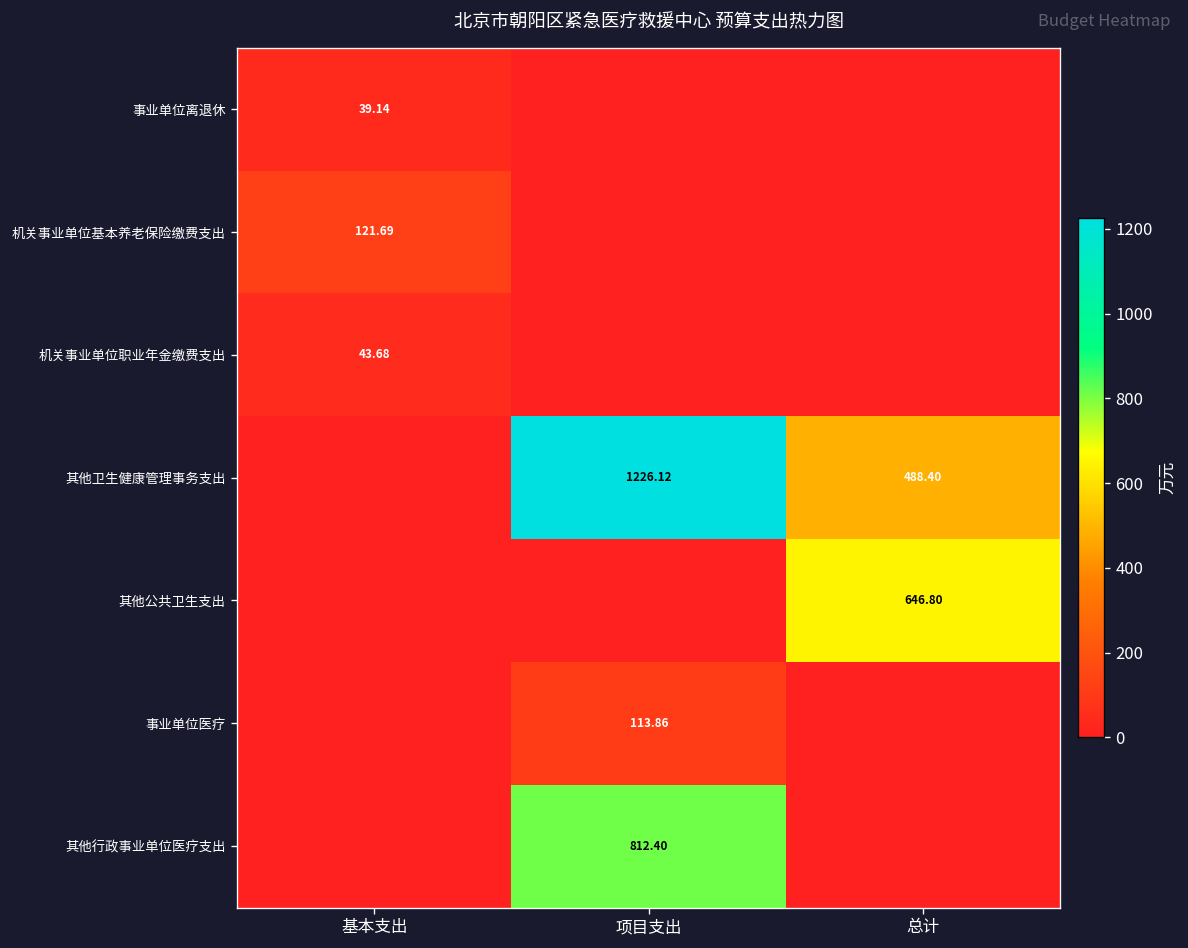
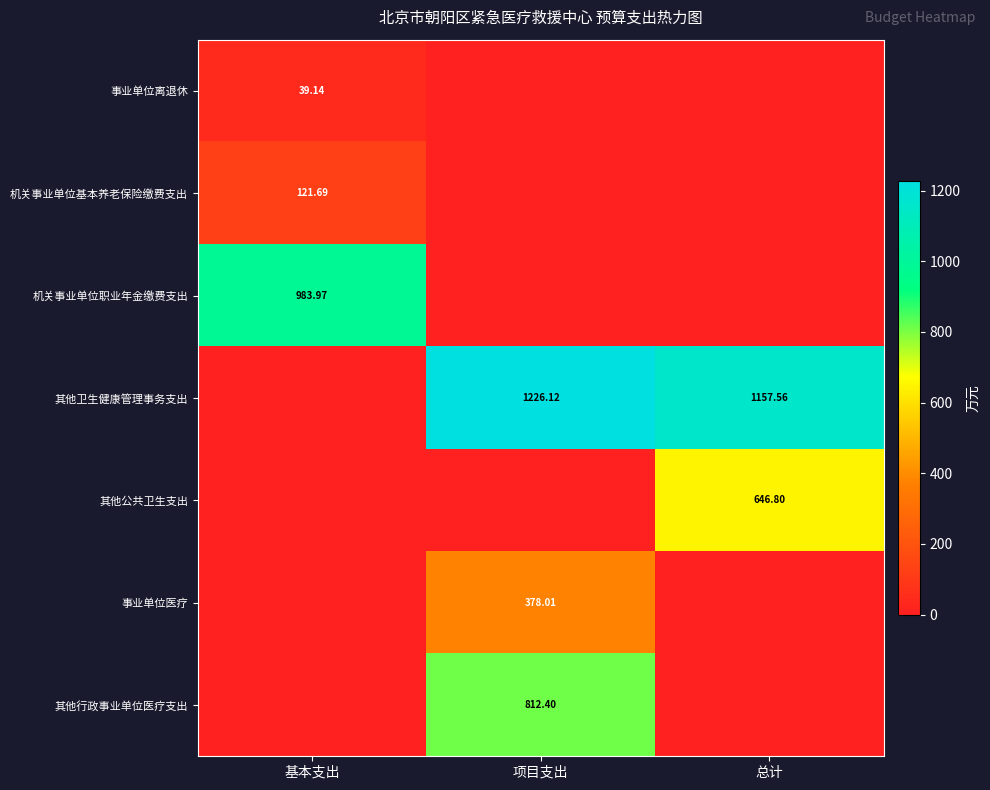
  {
    "事业单位离退休": {
      "基本支出": 39.14
    },
    "机关事业单位基本养老保险缴费支出": {
      "基本支出": 121.69
    },
    "机关事业单位职业年金缴费支出": {
-     "基本支出": 43.68
+     "基本支出": 983.97
    },
    "其他卫生健康管理事务支出": {
      "项目支出": 1226.12,
-     "总计": 488.40
+     "总计": 1157.56
    },
    "其他公共卫生支出": {
      "总计": 646.80
    },
    "事业单位医疗": {
-     "项目支出": 113.86
+     "项目支出": 378.01
    },
    "其他行政事业单位医疗支出": {
      "项目支出": 812.40
    }
  }
